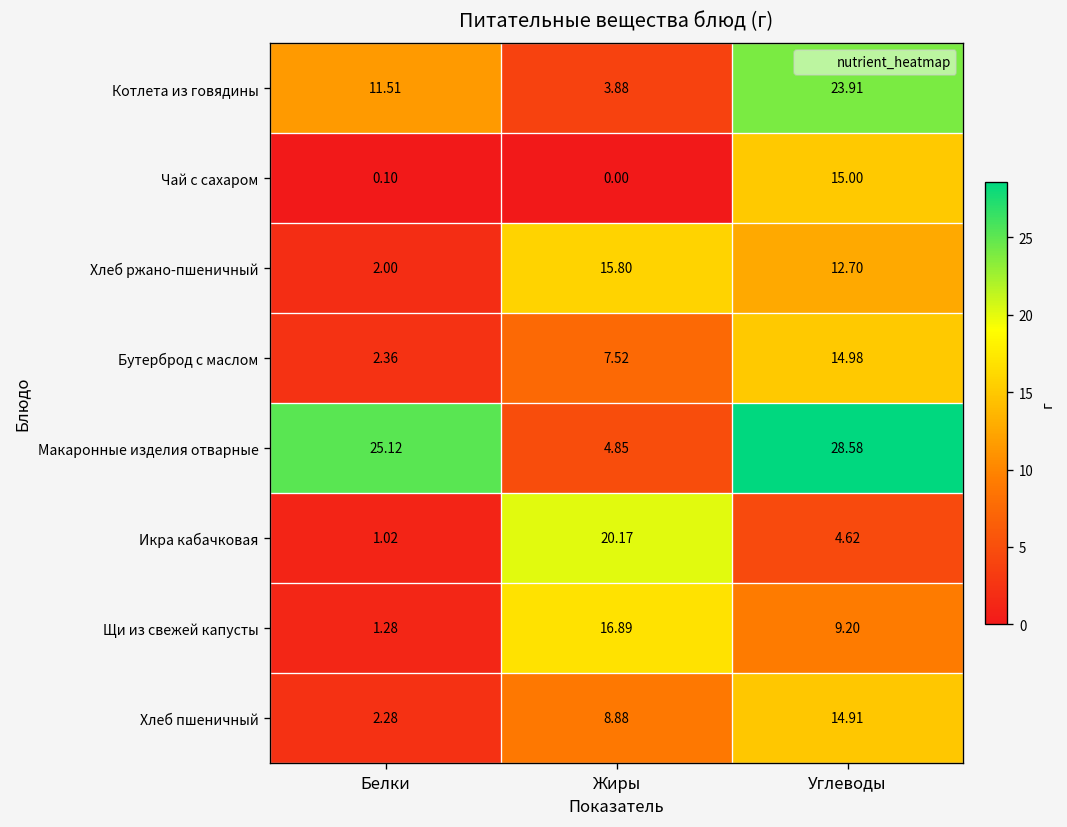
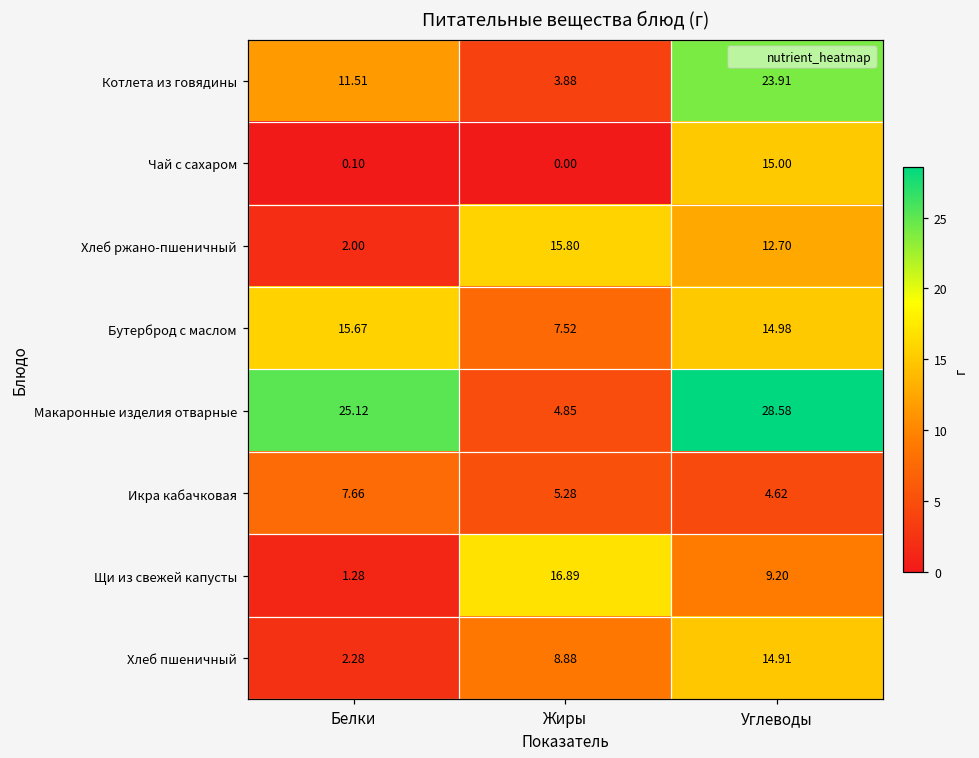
  {
    "Котлета из говядины": {
      "Белки": 11.51,
      "Жиры": 3.88,
      "Углеводы": 23.91
    },
    "Чай с сахаром": {
      "Белки": 0.10,
      "Жиры": 0.00,
      "Углеводы": 15.00
    },
    "Хлеб ржано-пшеничный": {
      "Белки": 2.00,
      "Жиры": 15.80,
      "Углеводы": 12.70
    },
    "Бутерброд с маслом": {
-     "Белки": 2.36,
+     "Белки": 15.67,
      "Жиры": 7.52,
      "Углеводы": 14.98
    },
    "Макаронные изделия отварные": {
      "Белки": 25.12,
      "Жиры": 4.85,
      "Углеводы": 28.58
    },
    "Икра кабачковая": {
-     "Белки": 1.02,
-     "Жиры": 20.17,
+     "Белки": 7.66,
+     "Жиры": 5.28,
      "Углеводы": 4.62
    },
    "Щи из свежей капусты": {
      "Белки": 1.28,
      "Жиры": 16.89,
      "Углеводы": 9.20
    },
    "Хлеб пшеничный": {
      "Белки": 2.28,
      "Жиры": 8.88,
      "Углеводы": 14.91
    }
  }
